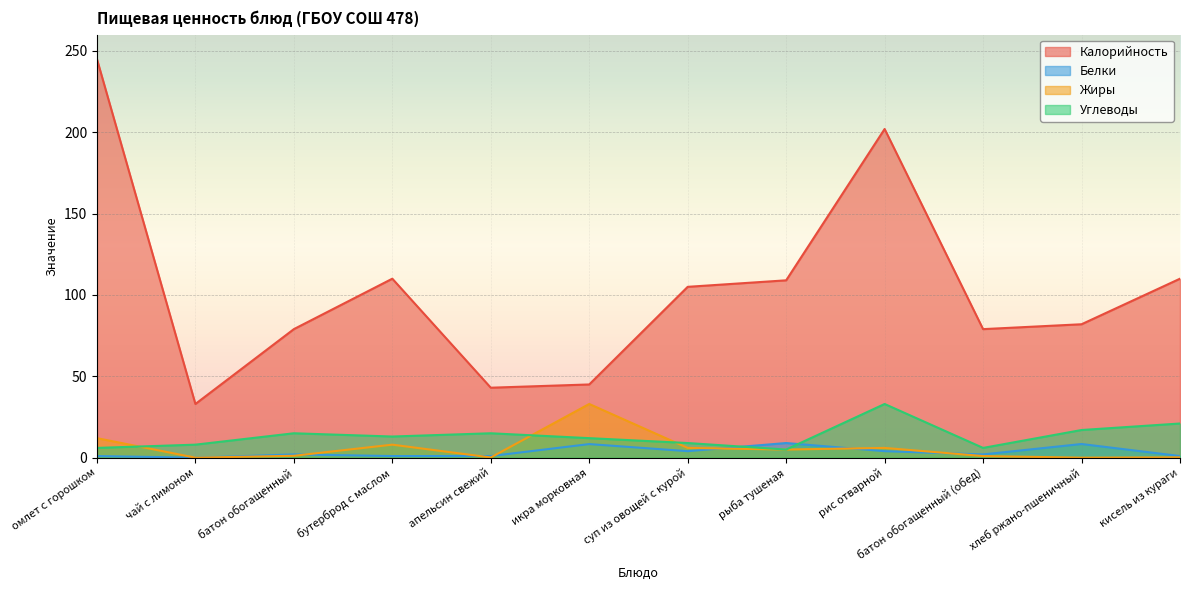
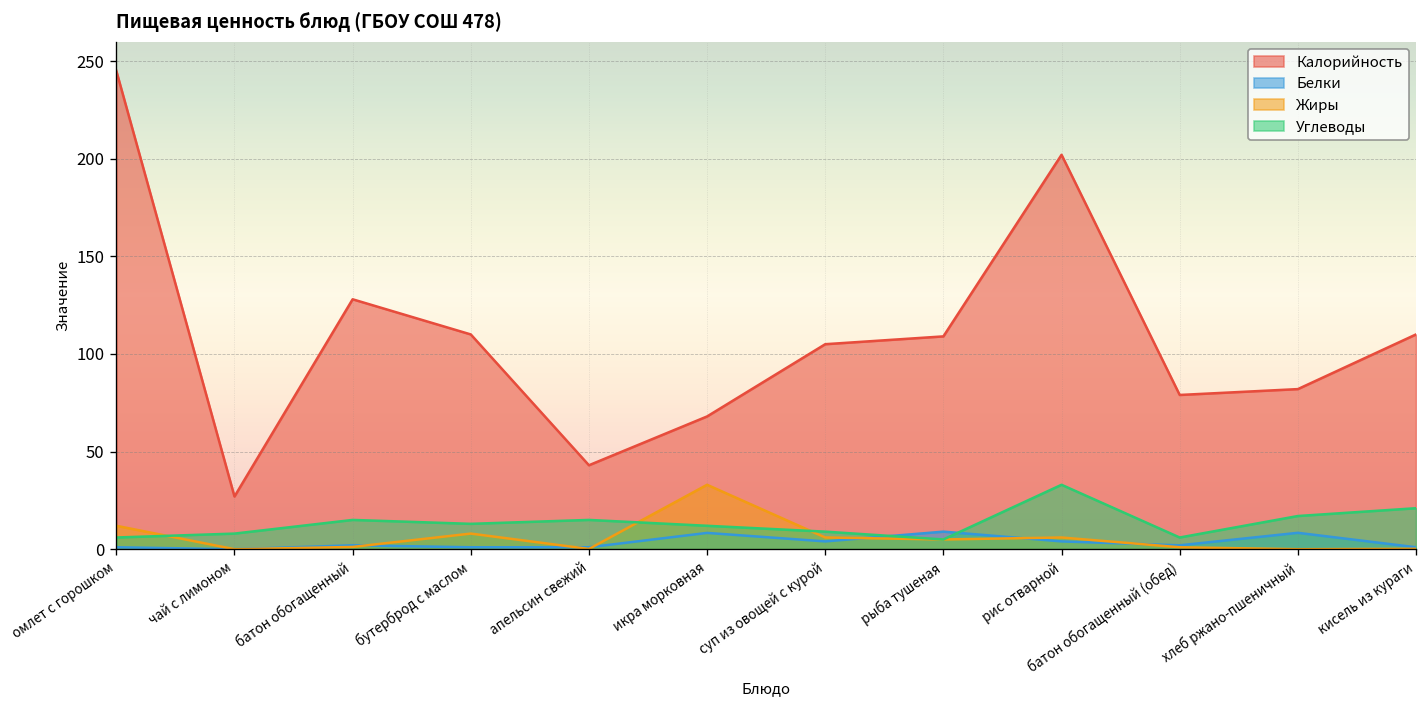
  {
    "Калорийность": {
      "омлет с горошком": 245,
-     "чай с лимоном": 33,
-     "батон обогащенный": 79,
+     "чай с лимоном": 27,
+     "батон обогащенный": 128,
      "бутерброд с маслом": 110,
      "апельсин свежий": 43,
-     "икра морковная": 45,
+     "икра морковная": 68,
      "суп из овощей с курой": 105,
      "рыба тушеная": 109,
      "рис отварной": 202,
      "батон обогащенный (обед)": 79,
      "хлеб ржано-пшеничный": 82,
      "кисель из кураги": 110
    },
    "Белки": {
      "омлет с горошком": 1,
      "бутерброд с маслом": 1,
      "икра морковная": 8,
      "суп из овощей с курой": 4,
      "рыба тушеная": 9,
      "рис отварной": 4,
      "хлеб ржано-пшеничный": 8
    },
    "Жиры": {
      "омлет с горошком": 12,
      "бутерброд с маслом": 8,
      "икра морковная": 33,
      "суп из овощей с курой": 6,
      "рис отварной": 6,
      "хлеб ржано-пшеничный": 0
    },
    "Углеводы": {
      "омлет с горошком": 6,
      "чай с лимоном": 8,
      "батон обогащенный": 15,
      "бутерброд с маслом": 13,
      "апельсин свежий": 15,
      "икра морковная": 12,
      "суп из овощей с курой": 9,
      "рис отварной": 33,
      "батон обогащенный (обед)": 6,
      "хлеб ржано-пшеничный": 17,
      "кисель из кураги": 21
    }
  }
